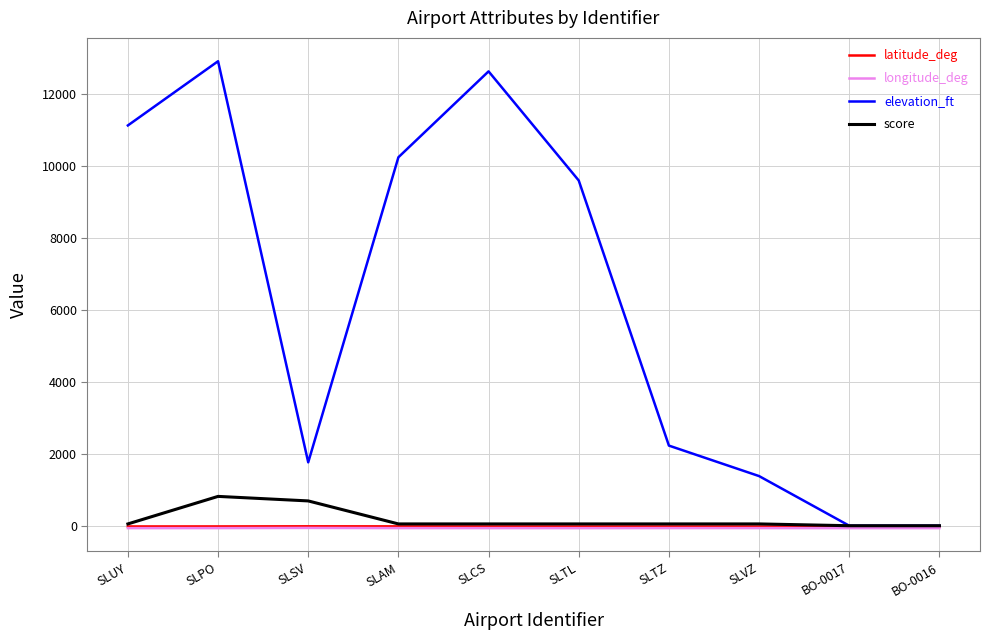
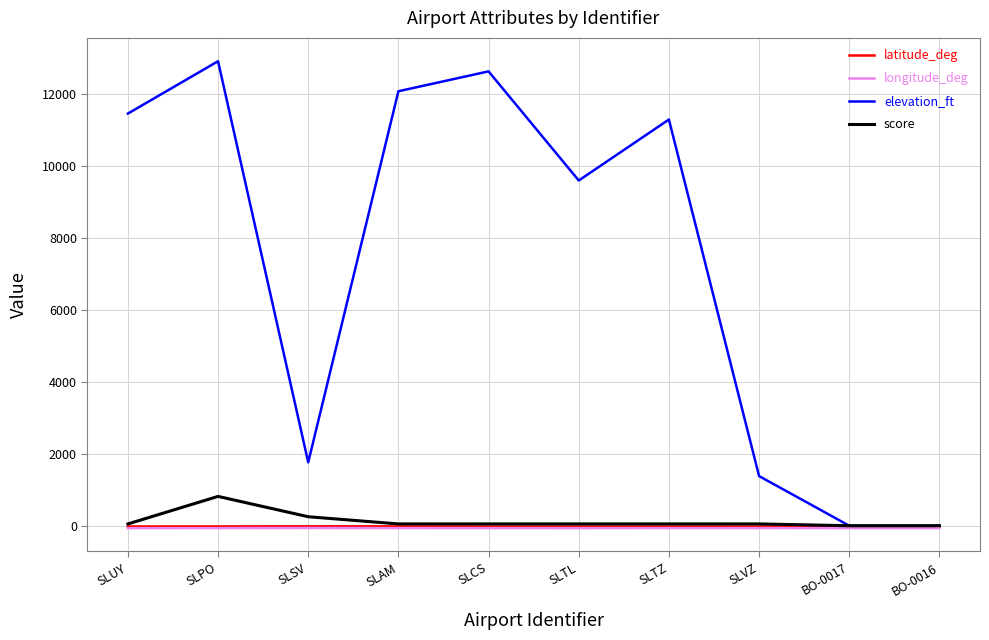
  {
    "elevation_ft": {
-     "SLUY": 11100,
+     "SLUY": 11500,
      "SLPO": 12900,
      "SLSV": 1800,
-     "SLAM": 10300,
+     "SLAM": 12100,
      "SLCS": 12600,
      "SLTL": 9600,
-     "SLTZ": 2200,
+     "SLTZ": 11300,
      "SLVZ": 1400
    },
    "score": {
      "SLUY": 100,
      "SLPO": 800,
-     "SLSV": 700,
+     "SLSV": 300,
      "SLCS": 100,
      "SLTL": 100,
      "SLTZ": 100,
      "SLVZ": 100
    }
  }
